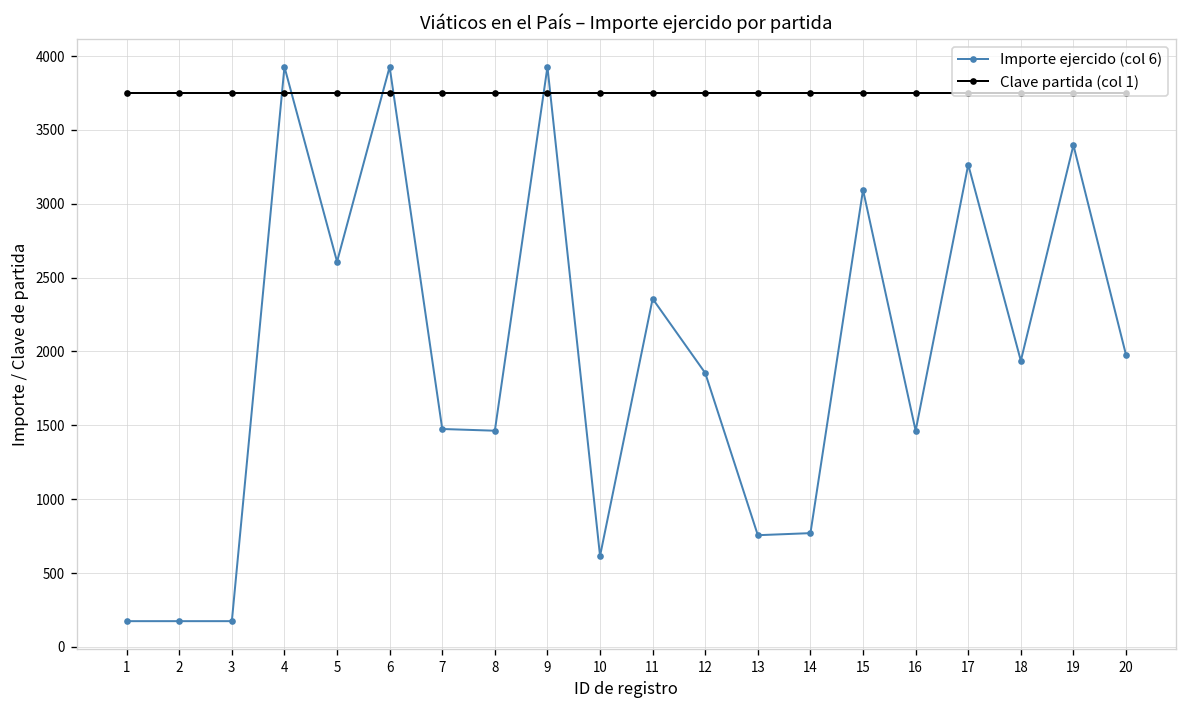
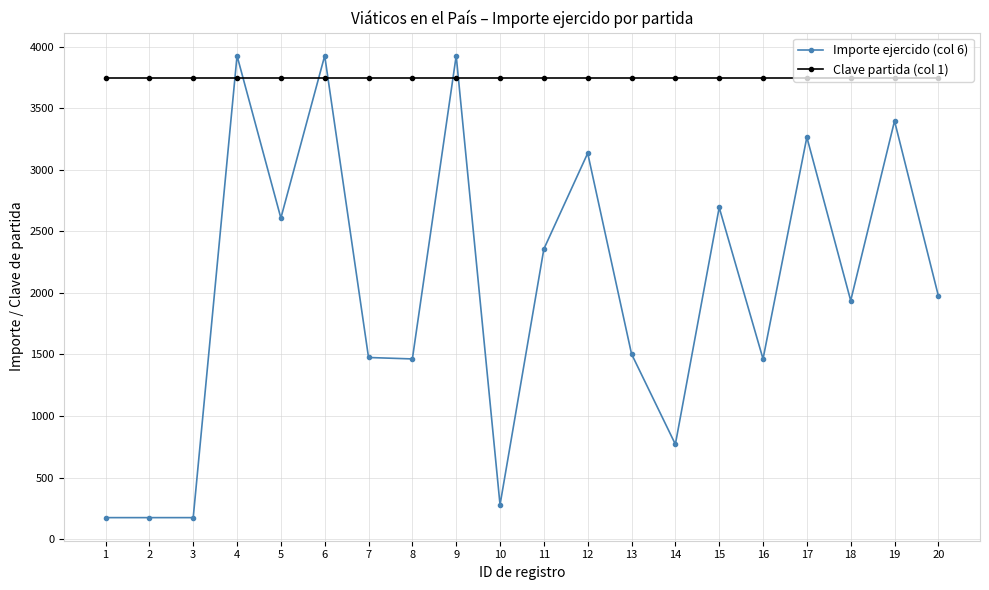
  {
    "Importe ejercido (col 6)": {
      "1": 170,
      "2": 170,
      "3": 170,
      "4": 3930,
      "5": 2610,
      "6": 3930,
      "7": 1480,
      "8": 1460,
      "9": 3930,
-     "10": 620,
+     "10": 280,
      "11": 2360,
-     "12": 1850,
-     "13": 760,
+     "12": 3140,
+     "13": 1500,
      "14": 770,
-     "15": 3090,
+     "15": 2690,
      "16": 1460,
      "17": 3270,
      "18": 1940,
      "19": 3400,
      "20": 1980
    },
    "Clave partida (col 1)": {
      "1": 3750,
      "2": 3750,
      "3": 3750,
      "4": 3750,
      "5": 3750,
      "6": 3750,
      "7": 3750,
      "8": 3750,
      "9": 3750,
      "10": 3750,
      "11": 3750,
      "12": 3750,
      "13": 3750,
      "14": 3750,
      "15": 3750,
      "16": 3750
    }
  }
